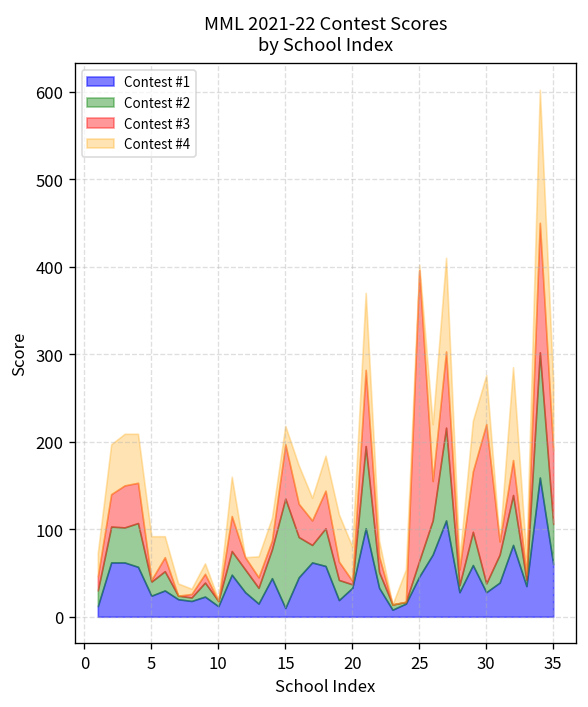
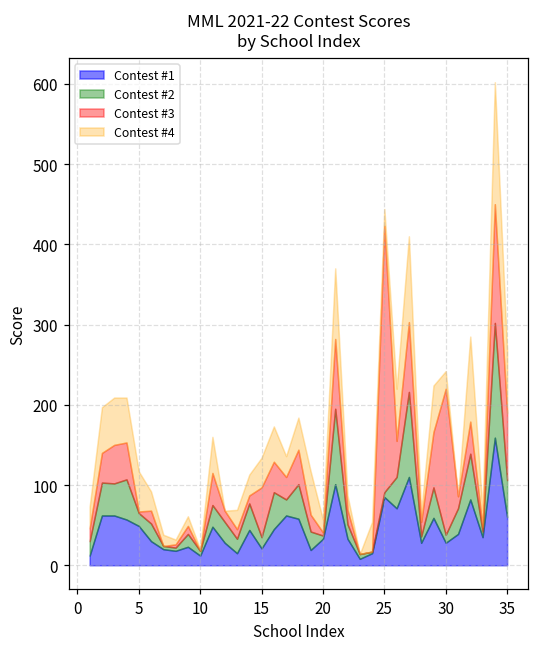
  {
    "Contest #1": {
-     "5": 20,
+     "5": 50,
      "10": 10,
-     "15": 10,
+     "15": 20,
      "20": 30,
-     "25": 50,
+     "25": 90,
      "30": 30,
      "35": 60
    },
    "Contest #2": {
-     "15": 130,
+     "15": 10,
      "20": 0,
-     "25": 20,
+     "25": 10,
      "30": 10,
      "35": 50
    },
    "Contest #3": {
      "15": 60,
      "20": 0,
      "25": 330,
      "30": 180,
      "35": 80
    },
    "Contest #4": {
      "5": 50,
-     "15": 20,
-     "20": 40,
-     "25": 10,
-     "30": 60,
+     "15": 40,
+     "20": 20,
+     "25": 20,
+     "30": 20,
      "35": 80
    }
  }
